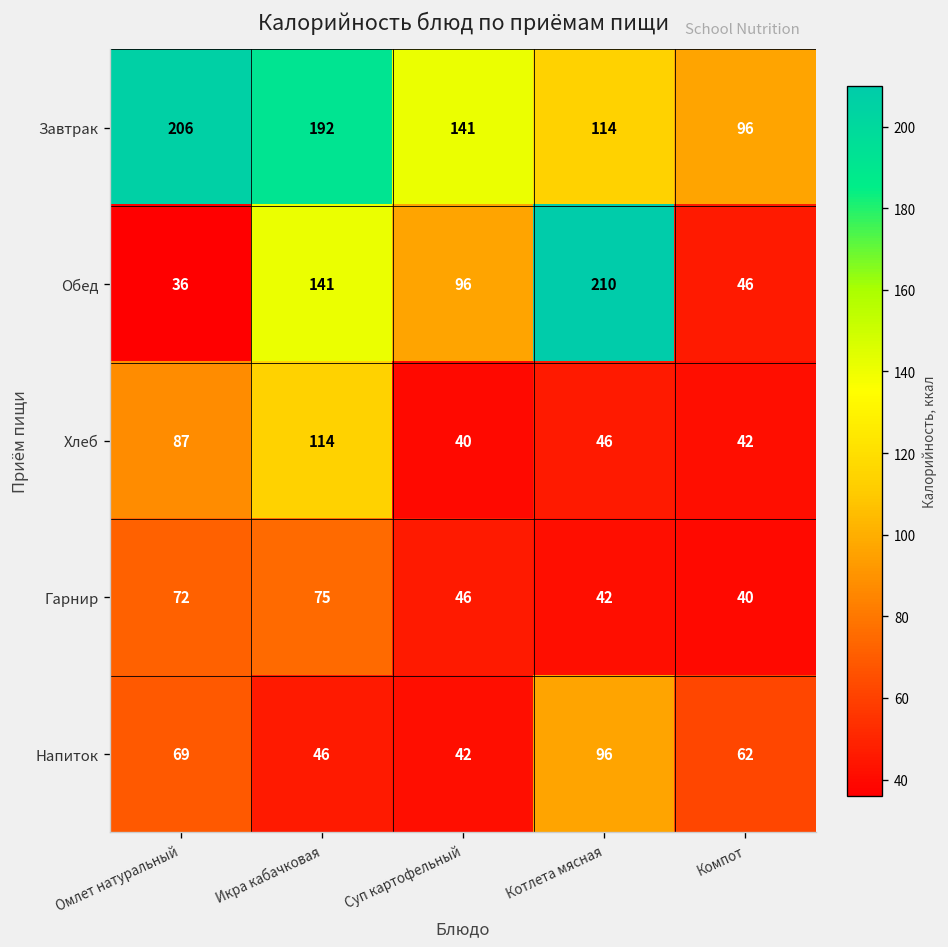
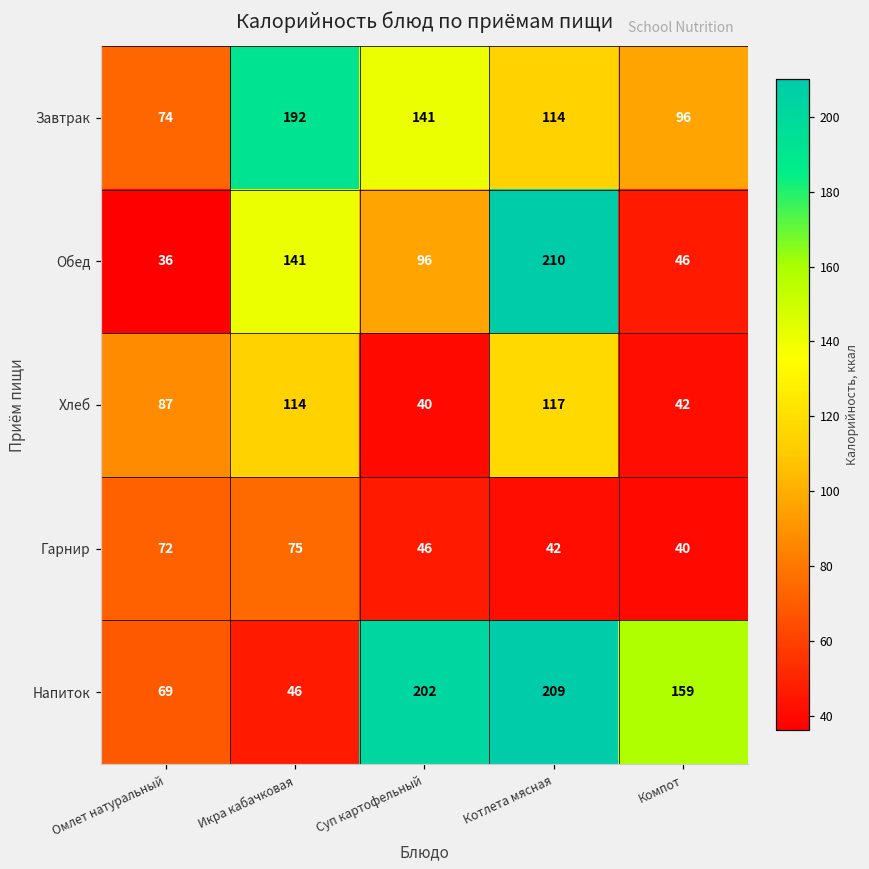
  {
    "Завтрак": {
-     "Омлет натуральный": 206,
+     "Омлет натуральный": 74,
      "Икра кабачковая": 192,
      "Суп картофельный": 141,
      "Котлета мясная": 114,
      "Компот": 96
    },
    "Обед": {
      "Омлет натуральный": 36,
      "Икра кабачковая": 141,
      "Суп картофельный": 96,
      "Котлета мясная": 210,
      "Компот": 46
    },
    "Хлеб": {
      "Омлет натуральный": 87,
      "Икра кабачковая": 114,
      "Суп картофельный": 40,
-     "Котлета мясная": 46,
+     "Котлета мясная": 117,
      "Компот": 42
    },
    "Гарнир": {
      "Омлет натуральный": 72,
      "Икра кабачковая": 75,
      "Суп картофельный": 46,
      "Котлета мясная": 42,
      "Компот": 40
    },
    "Напиток": {
      "Омлет натуральный": 69,
      "Икра кабачковая": 46,
-     "Суп картофельный": 42,
-     "Котлета мясная": 96,
-     "Компот": 62
+     "Суп картофельный": 202,
+     "Котлета мясная": 209,
+     "Компот": 159
    }
  }
